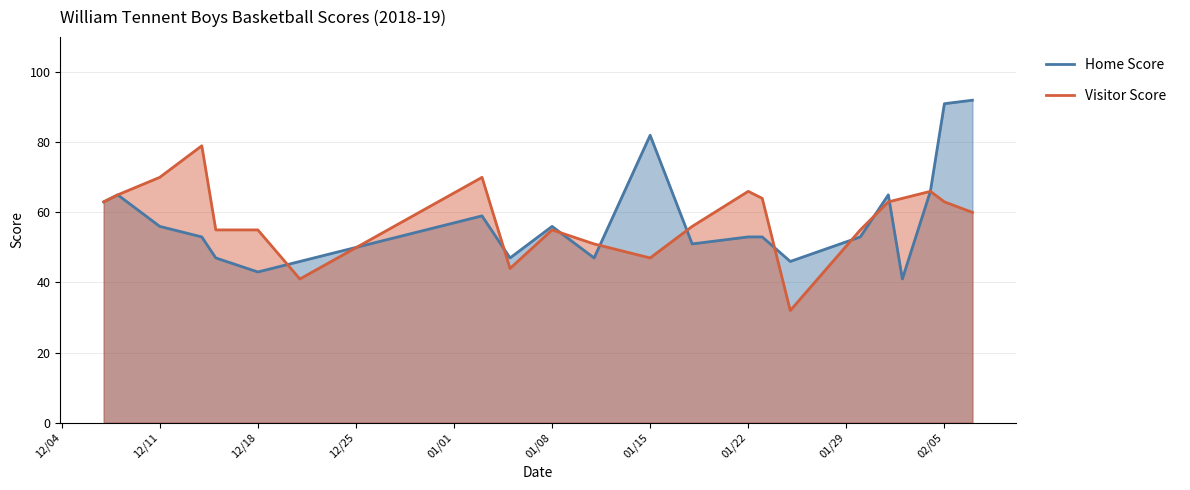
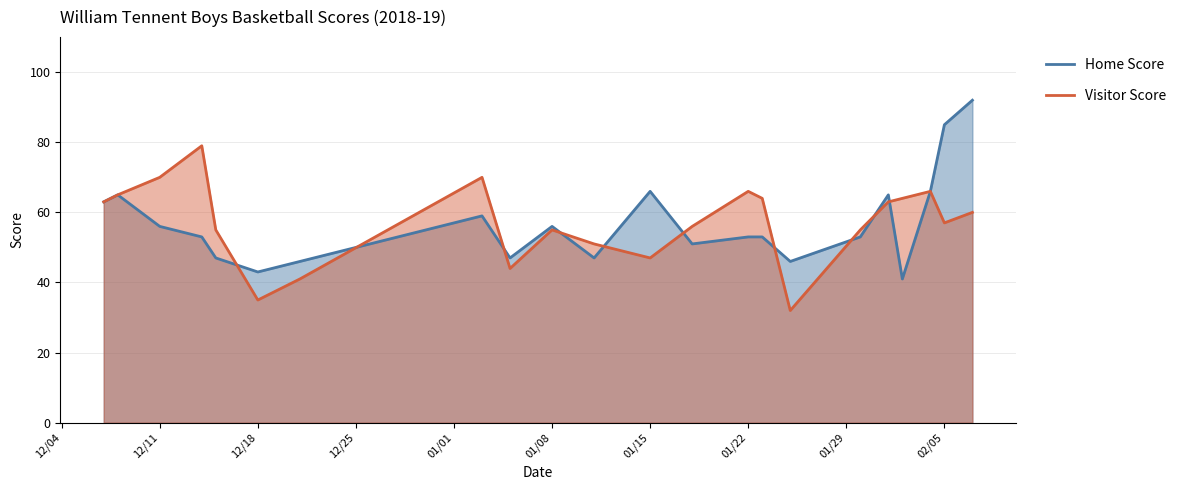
  {
    "Home Score": {
      "12/11": 56,
      "12/18": 43,
      "01/08": 56,
-     "01/15": 82,
+     "01/15": 66,
      "01/22": 53,
-     "02/05": 91
+     "02/05": 85
    },
    "Visitor Score": {
      "12/11": 70,
-     "12/18": 55,
+     "12/18": 35,
      "01/08": 55,
      "01/15": 47,
      "01/22": 66,
-     "02/05": 63
+     "02/05": 57
    }
  }
